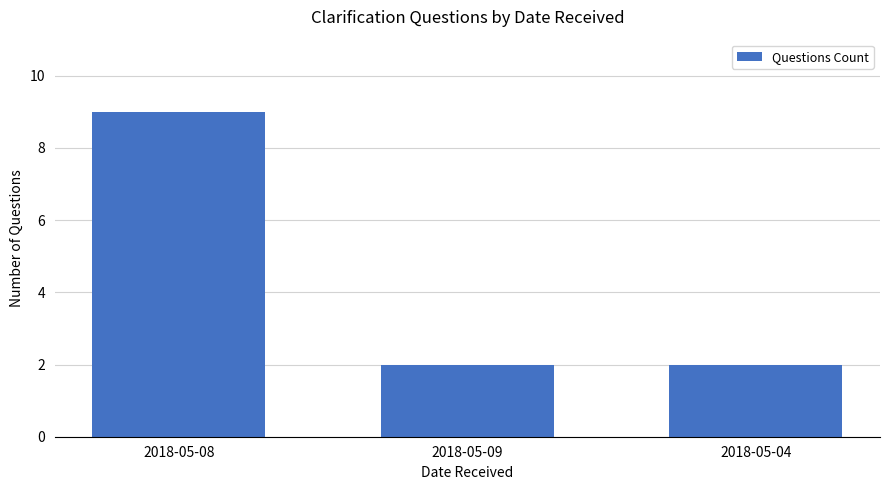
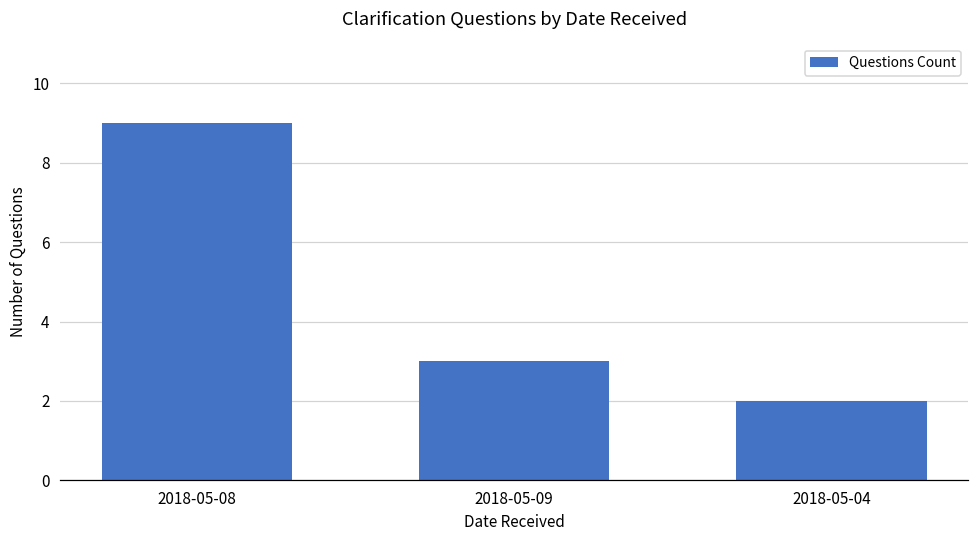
  {
    "2018-05-08": 9,
-   "2018-05-09": 2,
+   "2018-05-09": 3,
    "2018-05-04": 2
  }
